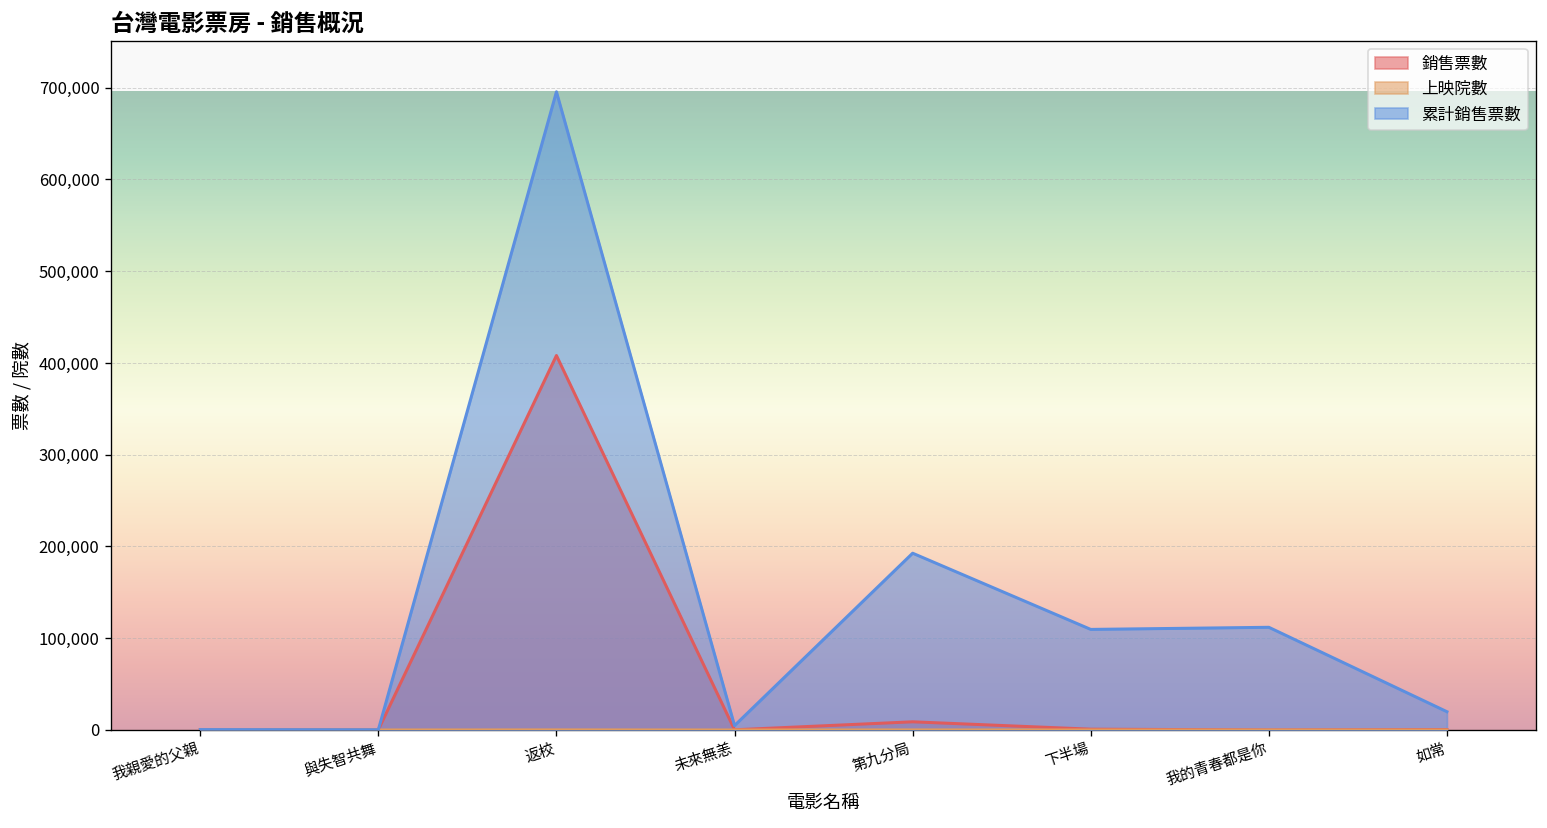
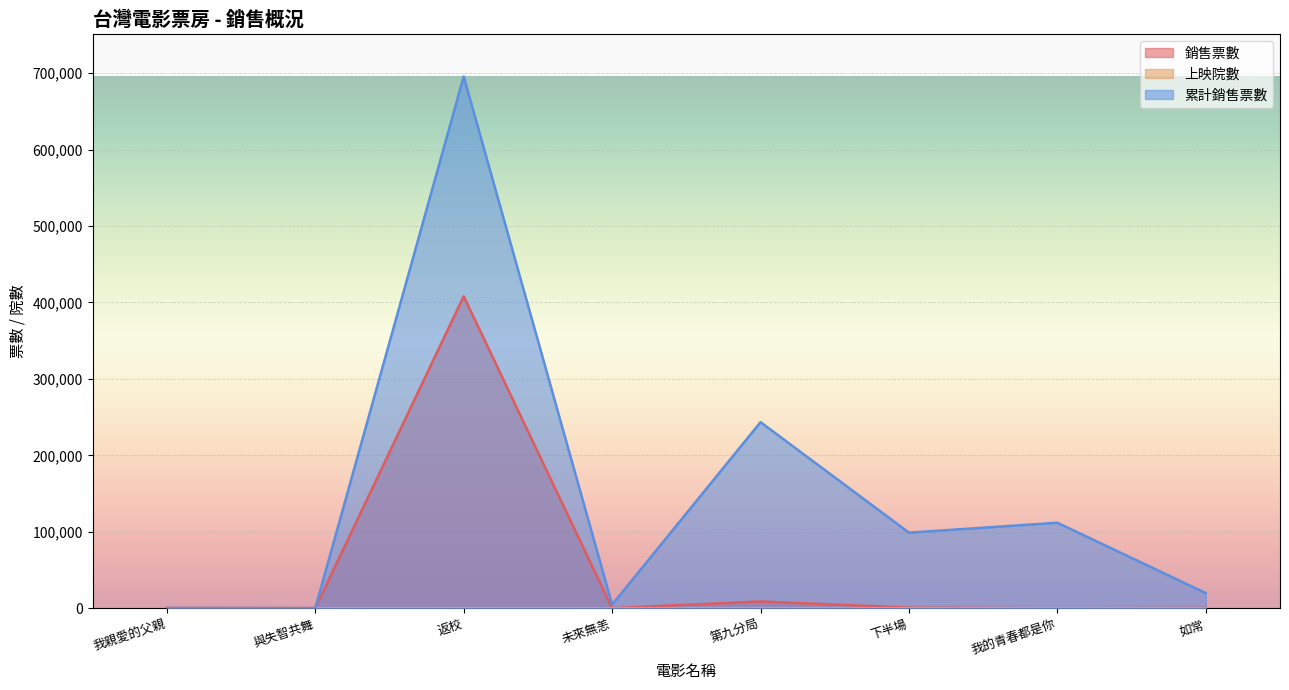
  {
    "累計銷售票數": {
      "返校": "700,000",
      "未來無恙": "0",
-     "第九分局": "190,000",
-     "下半場": "110,000",
+     "第九分局": "240,000",
+     "下半場": "100,000",
      "我的青春都是你": "110,000",
      "如常": "20,000"
    }
  }
